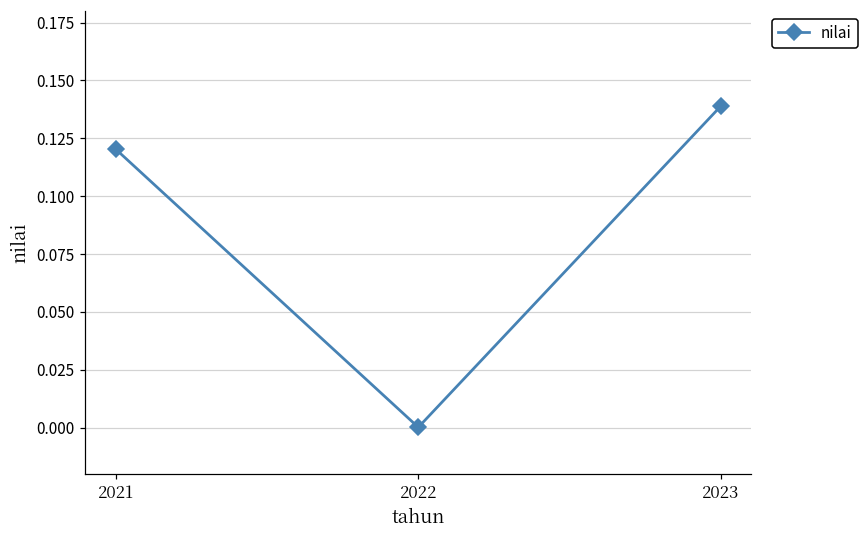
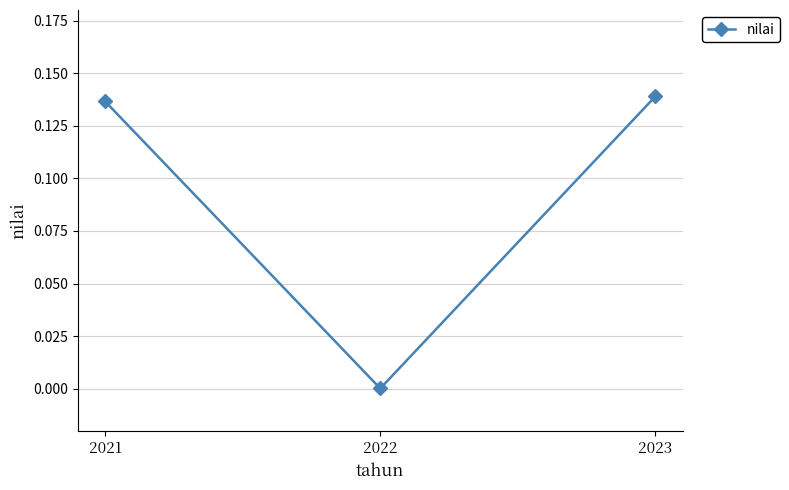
  {
-   "2021": 0.120,
+   "2021": 0.137,
    "2022": 0.000,
    "2023": 0.139
  }
